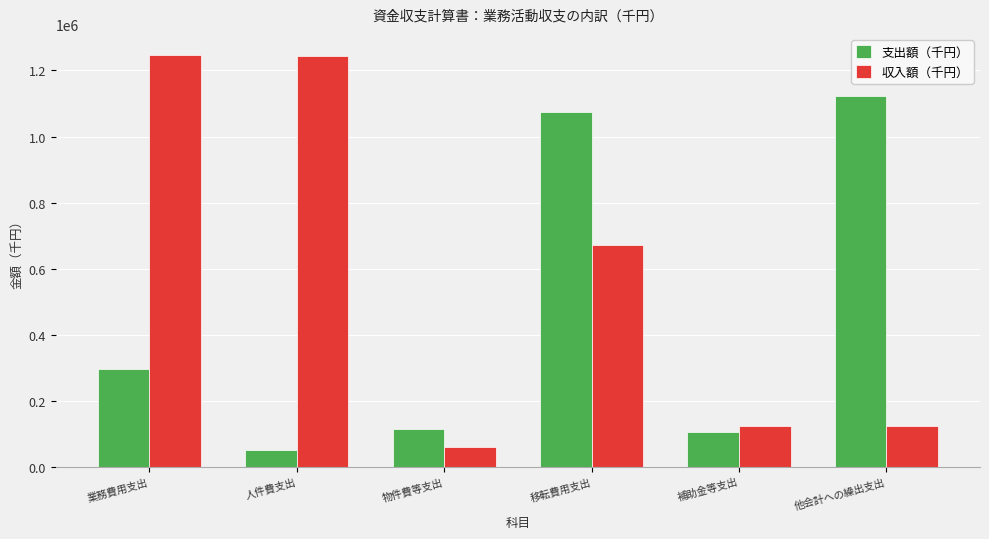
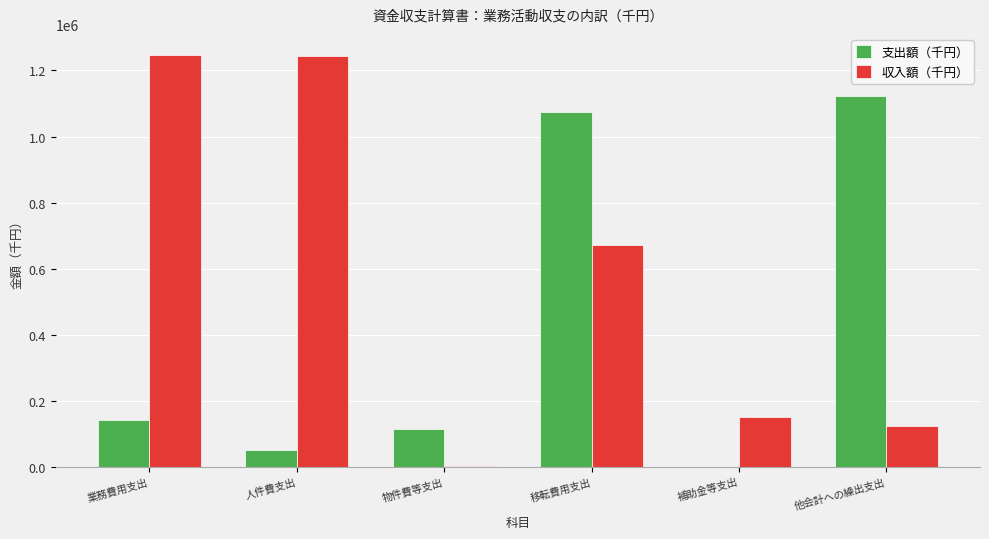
  {
    "支出額（千円）": {
-     "業務費用支出": 300000,
+     "業務費用支出": 140000,
      "人件費支出": 50000,
      "物件費等支出": 110000,
      "移転費用支出": 1070000,
-     "補助金等支出": 100000,
+     "補助金等支出": 0,
      "他会計への繰出支出": 1120000
    },
    "収入額（千円）": {
      "業務費用支出": 1250000,
      "人件費支出": 1240000,
-     "物件費等支出": 60000,
+     "物件費等支出": 0,
      "移転費用支出": 670000,
-     "補助金等支出": 120000,
+     "補助金等支出": 150000,
      "他会計への繰出支出": 120000
    }
  }
